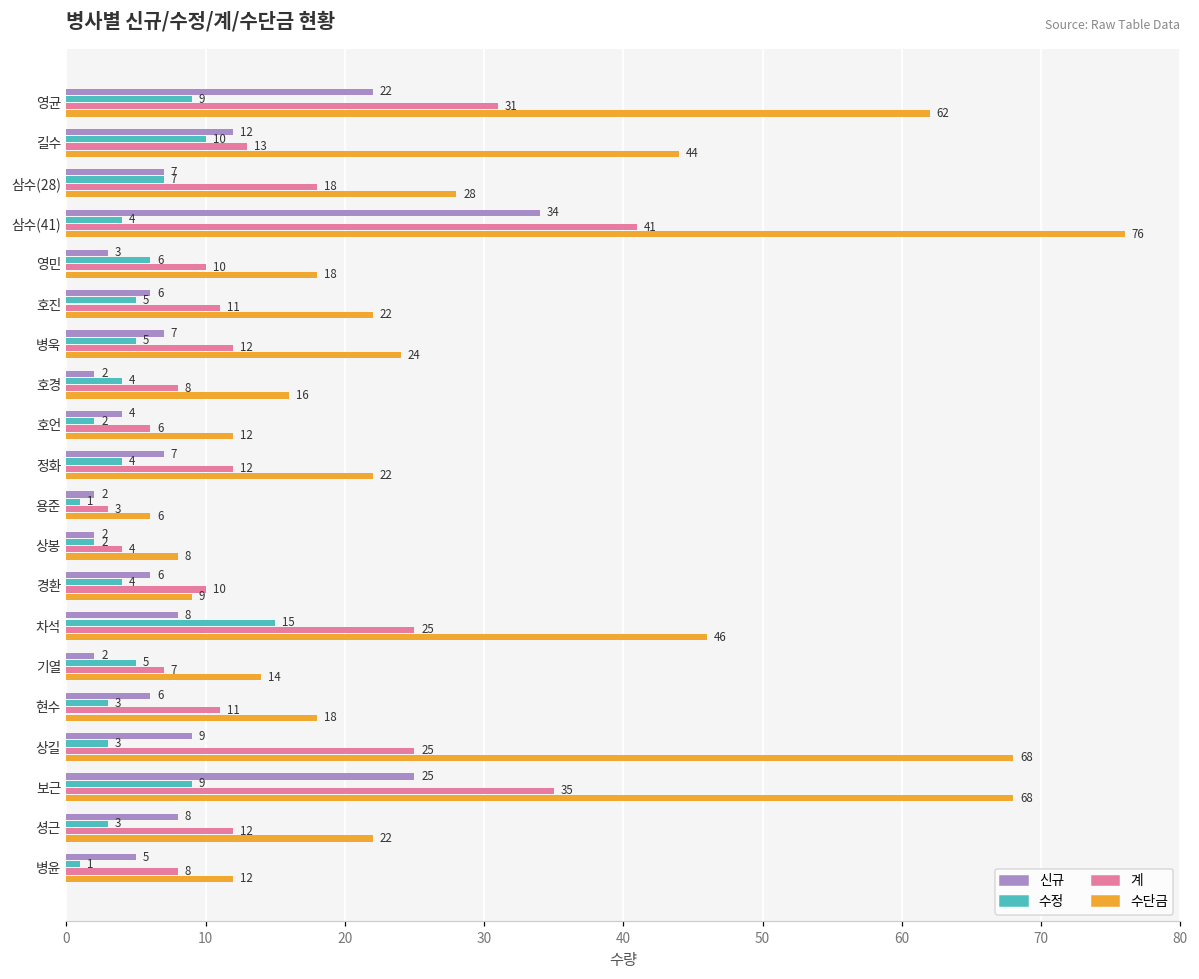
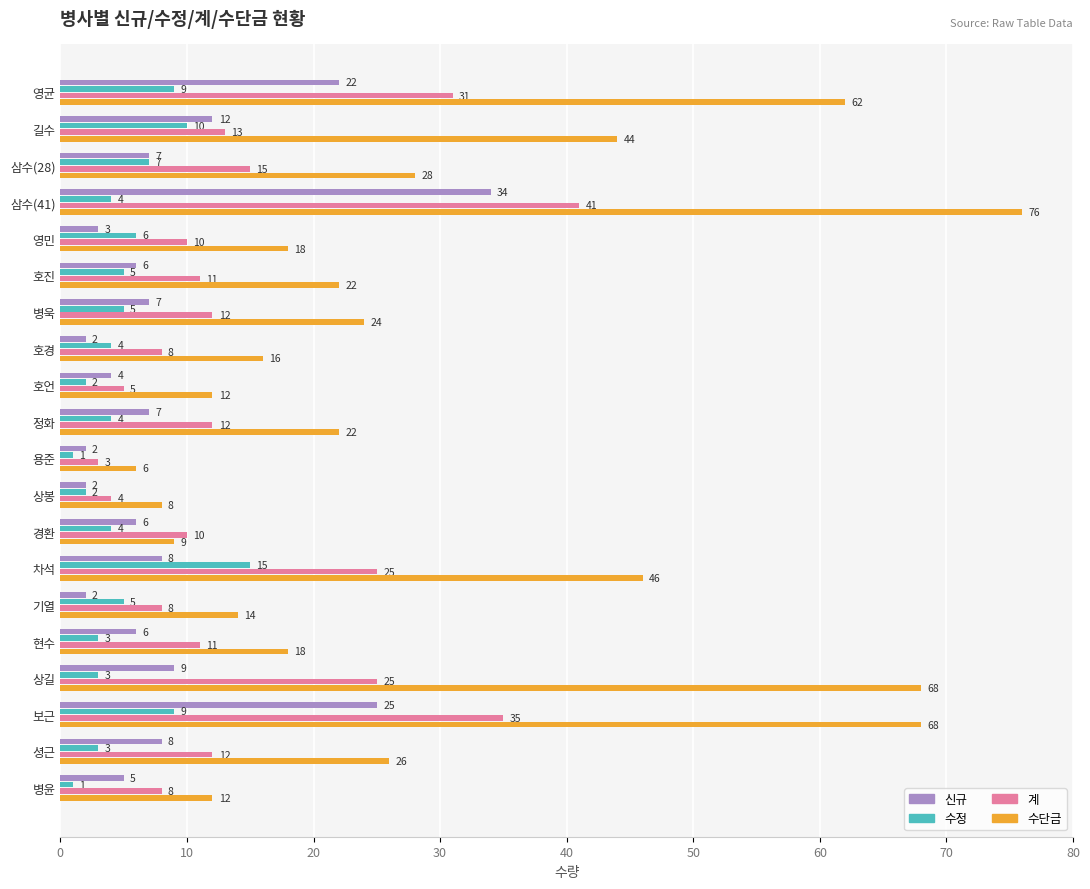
  {
    "신규": {
      "영균": 22,
      "길수": 12,
      "삼수(41)": 34,
      "영민": 3,
      "호진": 6,
      "병욱": 7,
      "호경": 2,
      "호언": 4,
      "정화": 7,
      "용준": 2,
      "경환": 6,
      "차석": 8,
      "기열": 2,
      "현수": 6,
      "상길": 9,
      "보근": 25,
      "셩근": 8,
      "병윤": 5
    },
    "수정": {
      "영균": 9,
      "길수": 10,
      "삼수(41)": 4,
      "영민": 6,
      "호진": 5,
      "병욱": 5,
      "호경": 4,
      "호언": 2,
      "정화": 4,
      "용준": 1,
      "경환": 4,
      "차석": 15,
      "기열": 5,
      "현수": 3,
      "상길": 3,
      "보근": 9,
      "셩근": 3,
      "병윤": 1
    },
    "계": {
      "영균": 31,
      "길수": 13,
-     "삼수(28)": 18,
+     "삼수(28)": 15,
      "삼수(41)": 41,
      "영민": 10,
      "호진": 11,
      "병욱": 12,
      "호경": 8,
-     "호언": 6,
+     "호언": 5,
      "정화": 12,
      "용준": 3,
      "상봉": 4,
      "경환": 10,
      "차석": 25,
-     "기열": 7,
+     "기열": 8,
      "현수": 11,
      "상길": 25,
      "보근": 35,
      "셩근": 12,
      "병윤": 8
    },
    "수단금": {
      "영균": 62,
      "길수": 44,
      "삼수(28)": 28,
      "삼수(41)": 76,
      "영민": 18,
      "호진": 22,
      "병욱": 24,
      "호경": 16,
      "호언": 12,
      "정화": 22,
      "용준": 6,
      "상봉": 8,
      "경환": 9,
      "차석": 46,
      "기열": 14,
      "현수": 18,
      "상길": 68,
      "보근": 68,
-     "셩근": 22,
+     "셩근": 26,
      "병윤": 12
    }
  }
